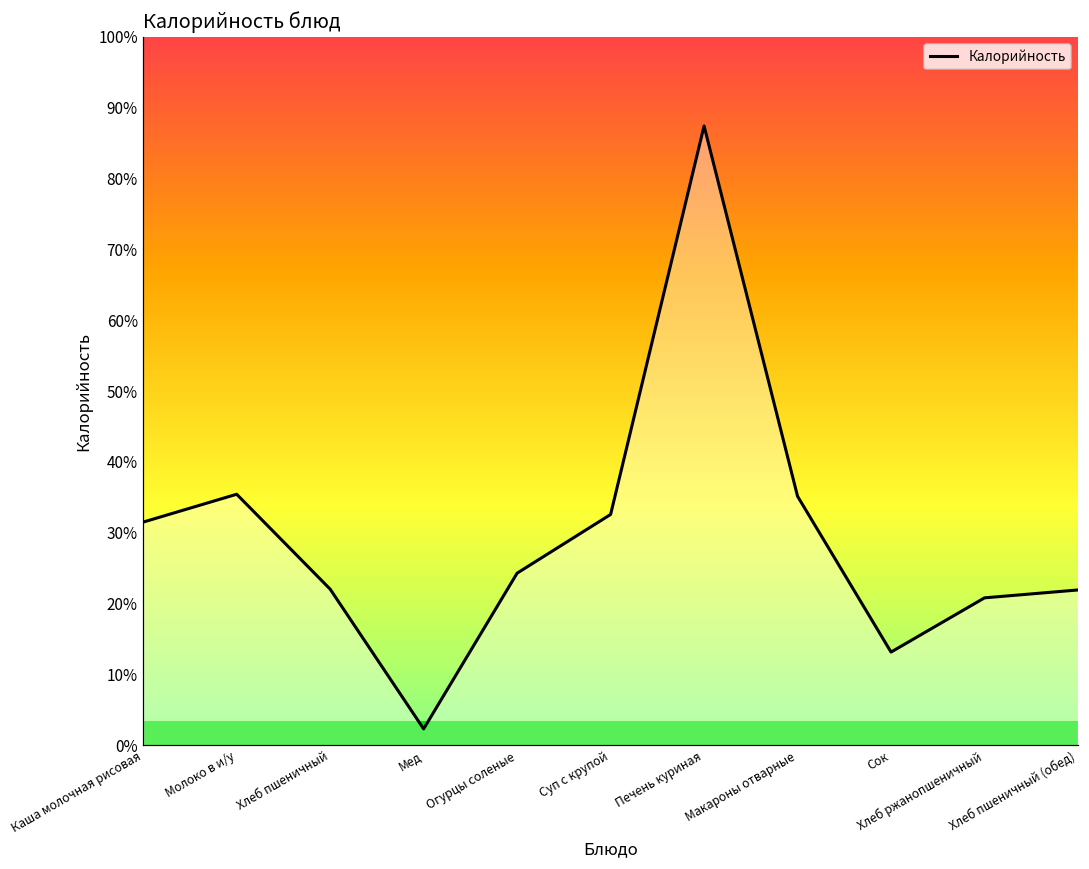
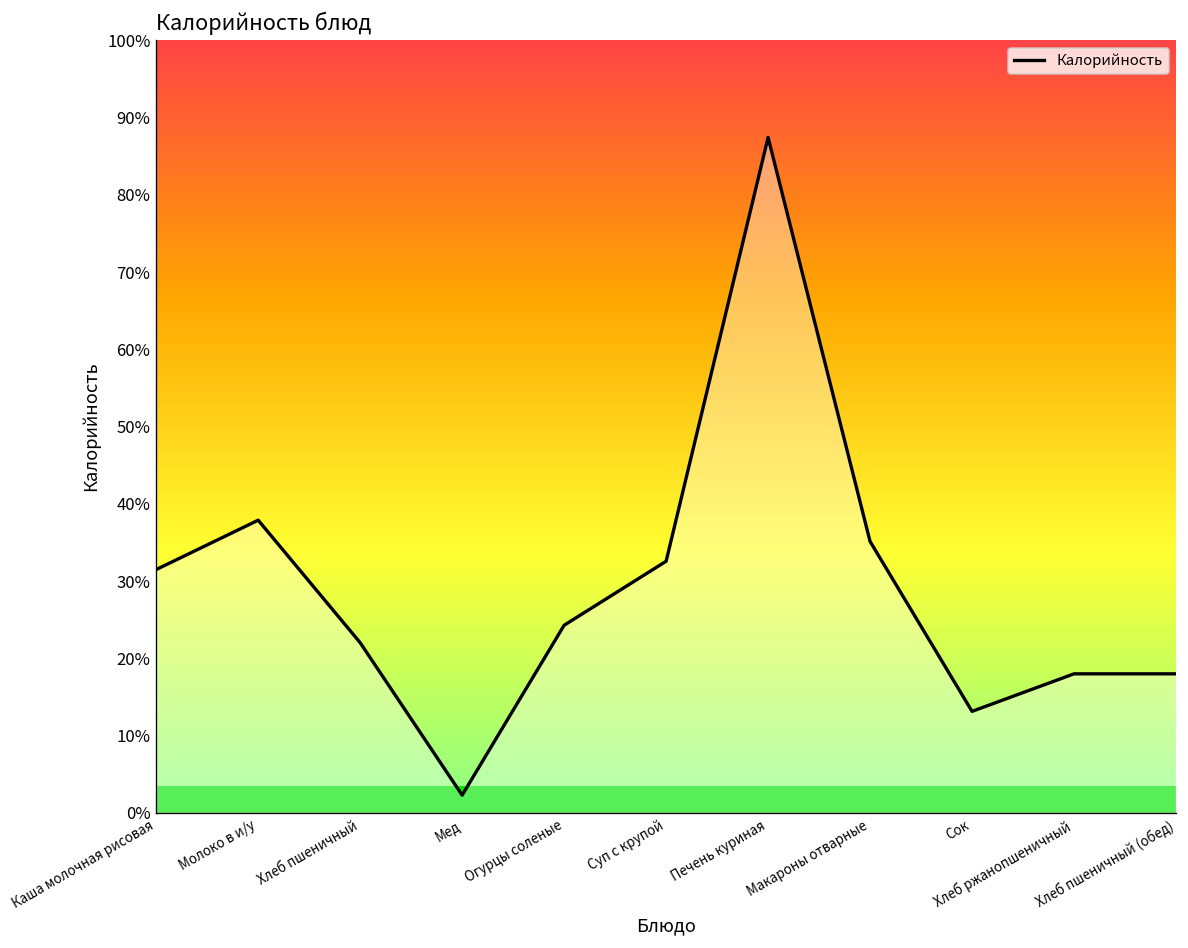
  {
    "Каша молочная рисовая": "31%",
-   "Молоко в и/у": "35%",
+   "Молоко в и/у": "38%",
    "Хлеб пшеничный": "22%",
    "Мед": "2%",
    "Огурцы соленые": "24%",
    "Суп с крупой": "33%",
    "Печень куриная": "87%",
    "Макароны отварные": "35%",
    "Сок": "13%",
-   "Хлеб ржанопшеничный": "21%",
-   "Хлеб пшеничный (обед)": "22%"
+   "Хлеб ржанопшеничный": "18%",
+   "Хлеб пшеничный (обед)": "18%"
  }
